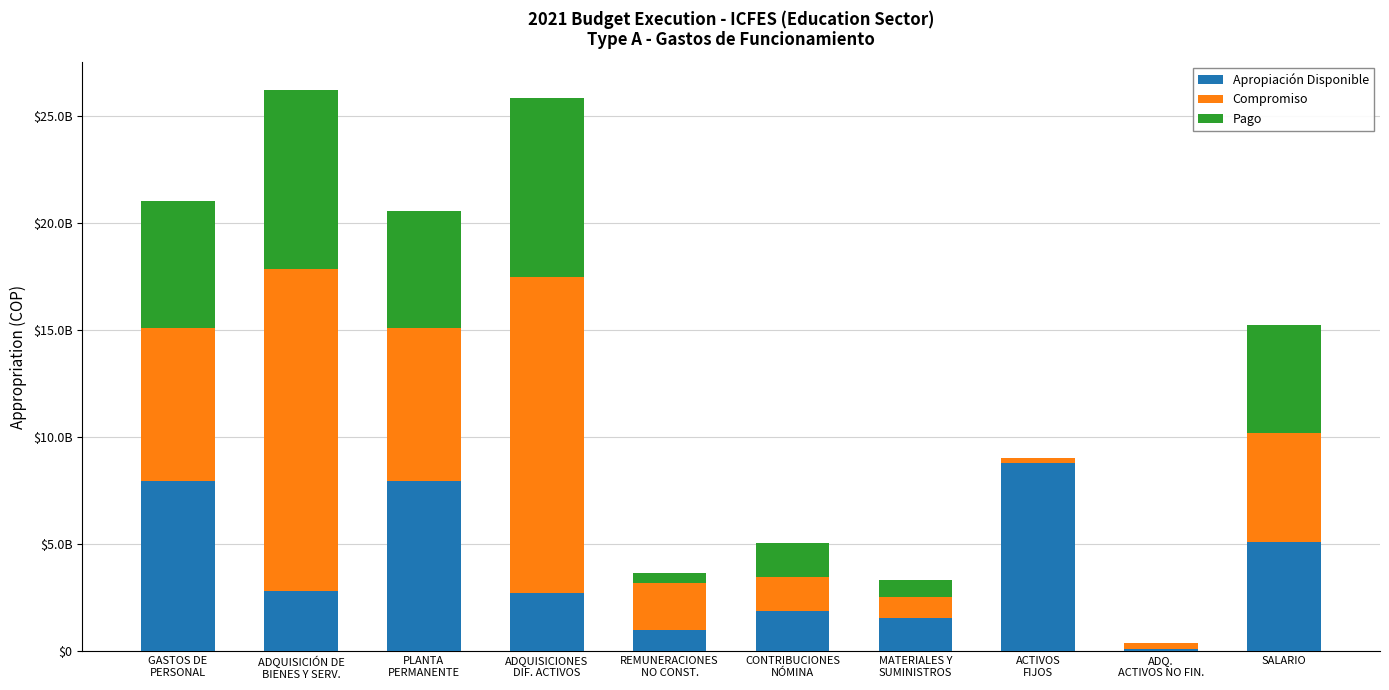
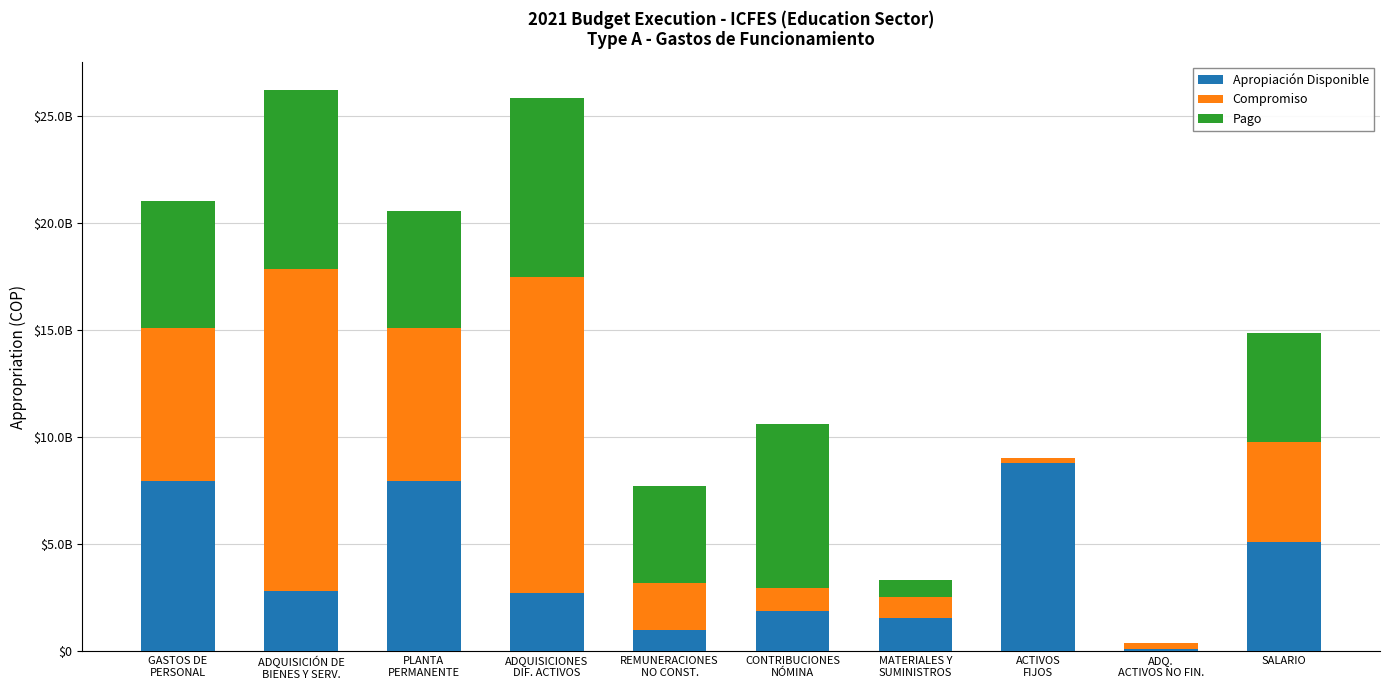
  {
    "Apropiación Disponible": {
      "GASTOS DE PERSONAL": "$8000000000",
      "ADQUISICIÓN DE BIENES Y SERV.": "$2800000000",
      "PLANTA PERMANENTE": "$8000000000",
      "ADQUISICIONES DIF. ACTIVOS": "$2700000000",
      "REMUNERACIONES NO CONST.": "$1000000000",
      "CONTRIBUCIONES NÓMINA": "$1900000000",
      "MATERIALES Y SUMINISTROS": "$1600000000",
      "ACTIVOS FIJOS": "$8800000000",
      "ADQ. ACTIVOS NO FIN.": "$100000000",
      "SALARIO": "$5100000000"
    },
    "Compromiso": {
      "GASTOS DE PERSONAL": "$7200000000",
      "ADQUISICIÓN DE BIENES Y SERV.": "$15000000000",
      "PLANTA PERMANENTE": "$7200000000",
      "ADQUISICIONES DIF. ACTIVOS": "$14800000000",
      "REMUNERACIONES NO CONST.": "$2200000000",
-     "CONTRIBUCIONES NÓMINA": "$1600000000",
+     "CONTRIBUCIONES NÓMINA": "$1100000000",
      "MATERIALES Y SUMINISTROS": "$1000000000",
      "ACTIVOS FIJOS": "$300000000",
      "ADQ. ACTIVOS NO FIN.": "$300000000",
-     "SALARIO": "$5100000000"
+     "SALARIO": "$4700000000"
    },
    "Pago": {
      "GASTOS DE PERSONAL": "$5900000000",
      "ADQUISICIÓN DE BIENES Y SERV.": "$8400000000",
      "PLANTA PERMANENTE": "$5500000000",
      "ADQUISICIONES DIF. ACTIVOS": "$8400000000",
-     "REMUNERACIONES NO CONST.": "$500000000",
-     "CONTRIBUCIONES NÓMINA": "$1600000000",
+     "REMUNERACIONES NO CONST.": "$4500000000",
+     "CONTRIBUCIONES NÓMINA": "$7700000000",
      "MATERIALES Y SUMINISTROS": "$800000000",
      "ACTIVOS FIJOS": "$0",
      "ADQ. ACTIVOS NO FIN.": "$0",
      "SALARIO": "$5100000000"
    }
  }
